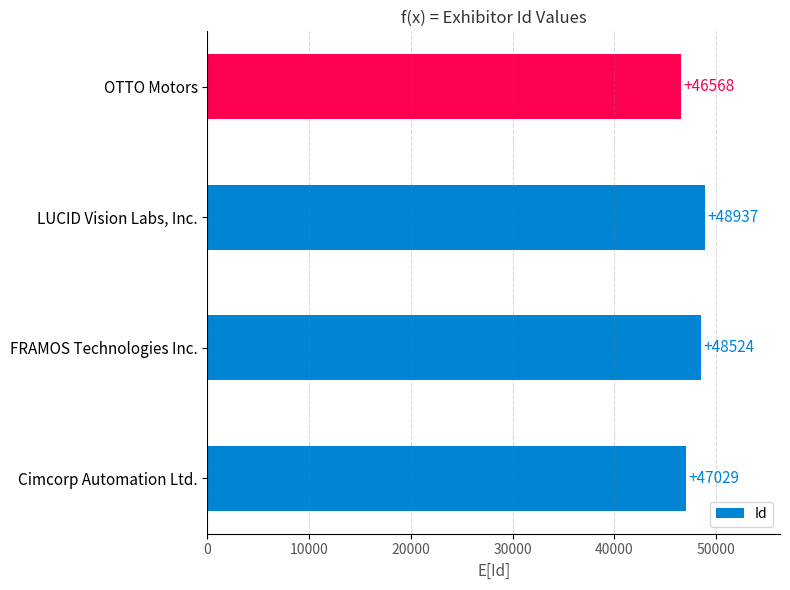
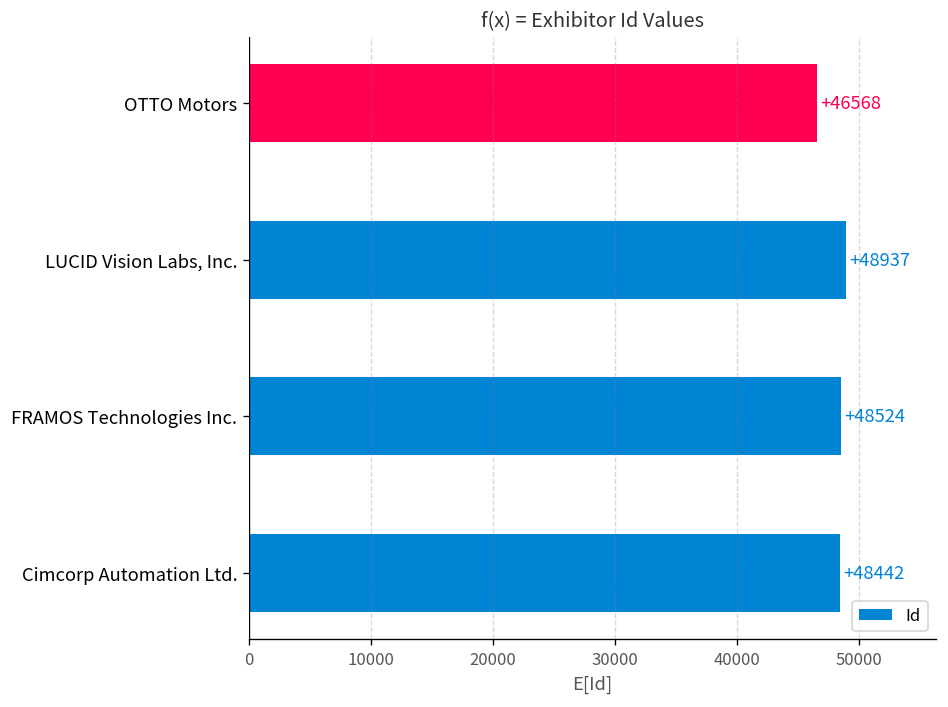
  {
    "OTTO Motors": "+46568",
    "LUCID Vision Labs, Inc.": "+48937",
    "FRAMOS Technologies Inc.": "+48524",
-   "Cimcorp Automation Ltd.": "+47029"
+   "Cimcorp Automation Ltd.": "+48442"
  }
